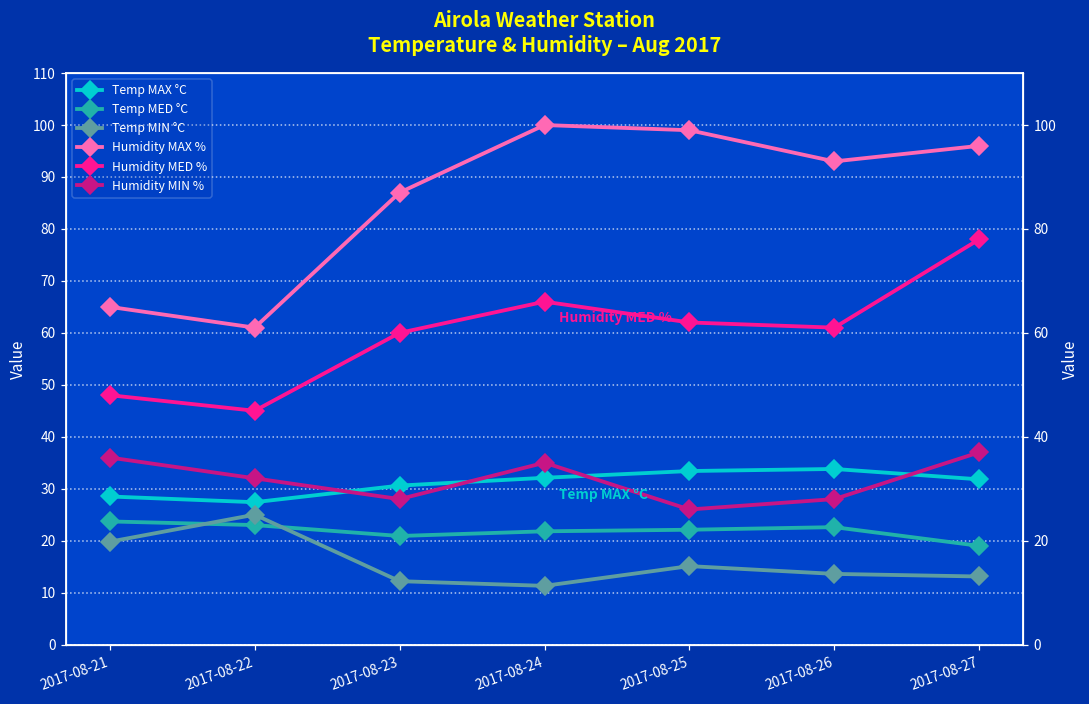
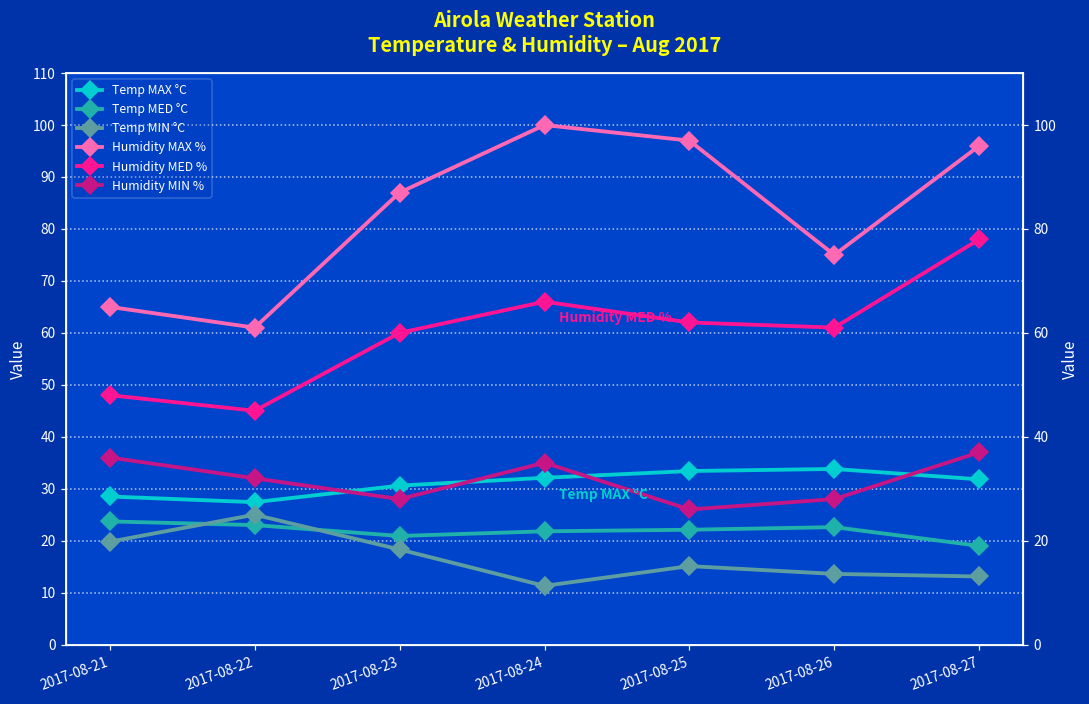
  {
    "Temp MIN °C": {
      "2017-08-21": 20,
      "2017-08-22": 25,
-     "2017-08-23": 12,
+     "2017-08-23": 18,
      "2017-08-24": 11,
      "2017-08-25": 15,
      "2017-08-26": 14,
      "2017-08-27": 13
    },
    "Humidity MAX %": {
      "2017-08-21": 65,
      "2017-08-22": 61,
      "2017-08-23": 87,
      "2017-08-24": 100,
-     "2017-08-25": 99,
-     "2017-08-26": 93,
+     "2017-08-25": 97,
+     "2017-08-26": 75,
      "2017-08-27": 96
    }
  }
